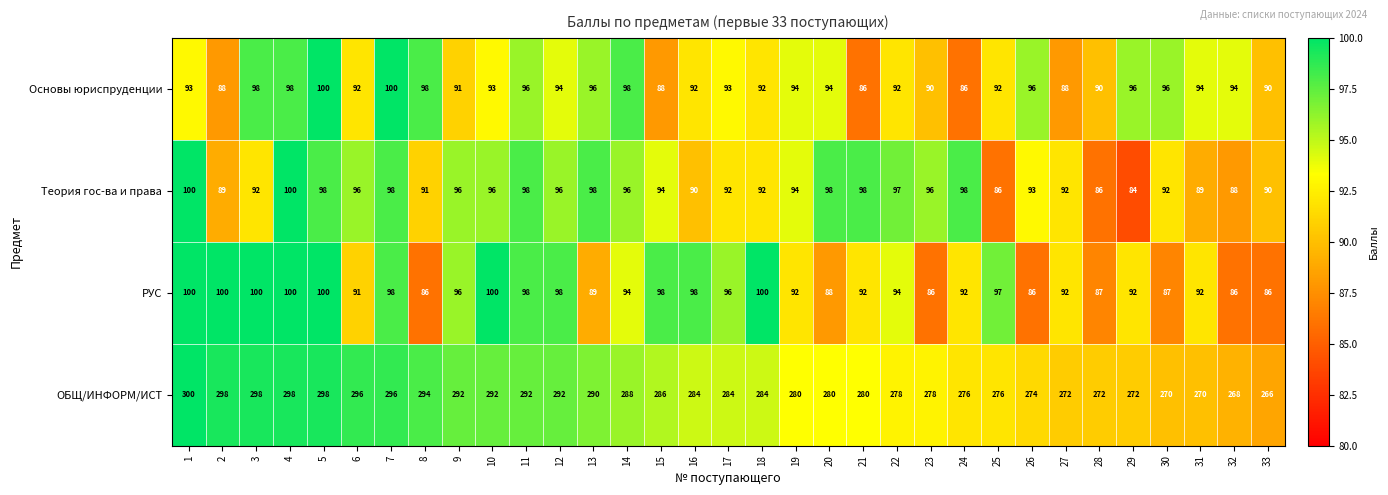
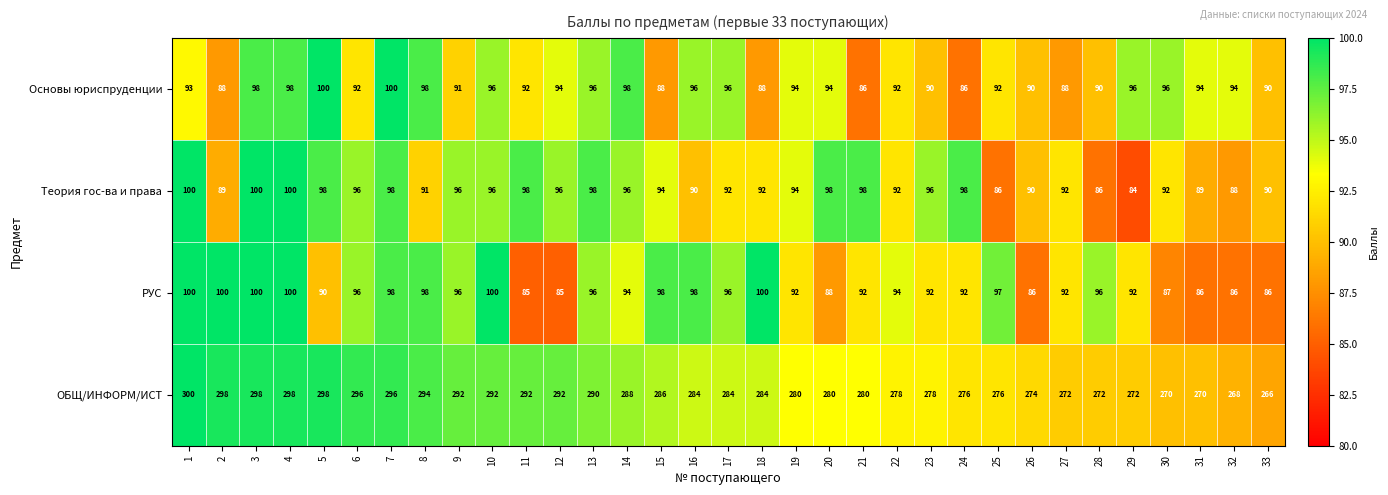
  {
    "Основы юриспруденции": {
      "1": 93,
      "2": 88,
      "3": 98,
      "4": 98,
      "5": 100,
      "6": 92,
      "7": 100,
      "8": 98,
      "9": 91,
-     "10": 93,
-     "11": 96,
+     "10": 96,
+     "11": 92,
      "12": 94,
      "13": 96,
      "14": 98,
      "15": 88,
-     "16": 92,
-     "17": 93,
-     "18": 92,
+     "16": 96,
+     "17": 96,
+     "18": 88,
      "19": 94,
      "20": 94,
      "21": 86,
      "22": 92,
      "23": 90,
      "24": 86,
      "25": 92,
-     "26": 96,
+     "26": 90,
      "27": 88,
      "28": 90,
      "29": 96,
      "30": 96,
      "31": 94,
      "32": 94,
      "33": 90
    },
    "Теория гос-ва и права": {
      "1": 100,
      "2": 89,
-     "3": 92,
+     "3": 100,
      "4": 100,
      "5": 98,
      "6": 96,
      "7": 98,
      "8": 91,
      "9": 96,
      "10": 96,
      "11": 98,
      "12": 96,
      "13": 98,
      "14": 96,
      "15": 94,
      "16": 90,
      "17": 92,
      "18": 92,
      "19": 94,
      "20": 98,
      "21": 98,
-     "22": 97,
+     "22": 92,
      "23": 96,
      "24": 98,
      "25": 86,
-     "26": 93,
+     "26": 90,
      "27": 92,
      "28": 86,
      "29": 84,
      "30": 92,
      "31": 89,
      "32": 88,
      "33": 90
    },
    "РУС": {
      "1": 100,
      "2": 100,
      "3": 100,
      "4": 100,
-     "5": 100,
-     "6": 91,
+     "5": 90,
+     "6": 96,
      "7": 98,
-     "8": 86,
+     "8": 98,
      "9": 96,
      "10": 100,
-     "11": 98,
-     "12": 98,
-     "13": 89,
+     "11": 85,
+     "12": 85,
+     "13": 96,
      "14": 94,
      "15": 98,
      "16": 98,
      "17": 96,
      "18": 100,
      "19": 92,
      "20": 88,
      "21": 92,
      "22": 94,
-     "23": 86,
+     "23": 92,
      "24": 92,
      "25": 97,
      "26": 86,
      "27": 92,
-     "28": 87,
+     "28": 96,
      "29": 92,
      "30": 87,
-     "31": 92,
+     "31": 86,
      "32": 86,
      "33": 86
    },
    "ОБЩ/ИНФОРМ/ИСТ": {
      "1": 300,
      "2": 298,
      "3": 298,
      "4": 298,
      "5": 298,
      "6": 296,
      "7": 296,
      "8": 294,
      "9": 292,
      "10": 292,
      "11": 292,
      "12": 292,
      "13": 290,
      "14": 288,
      "15": 286,
      "16": 284,
      "17": 284,
      "18": 284,
      "19": 280,
      "20": 280,
      "21": 280,
      "22": 278,
      "23": 278,
      "24": 276,
      "25": 276,
      "26": 274,
      "27": 272,
      "28": 272,
      "29": 272,
      "30": 270,
      "31": 270,
      "32": 268,
      "33": 266
    }
  }
